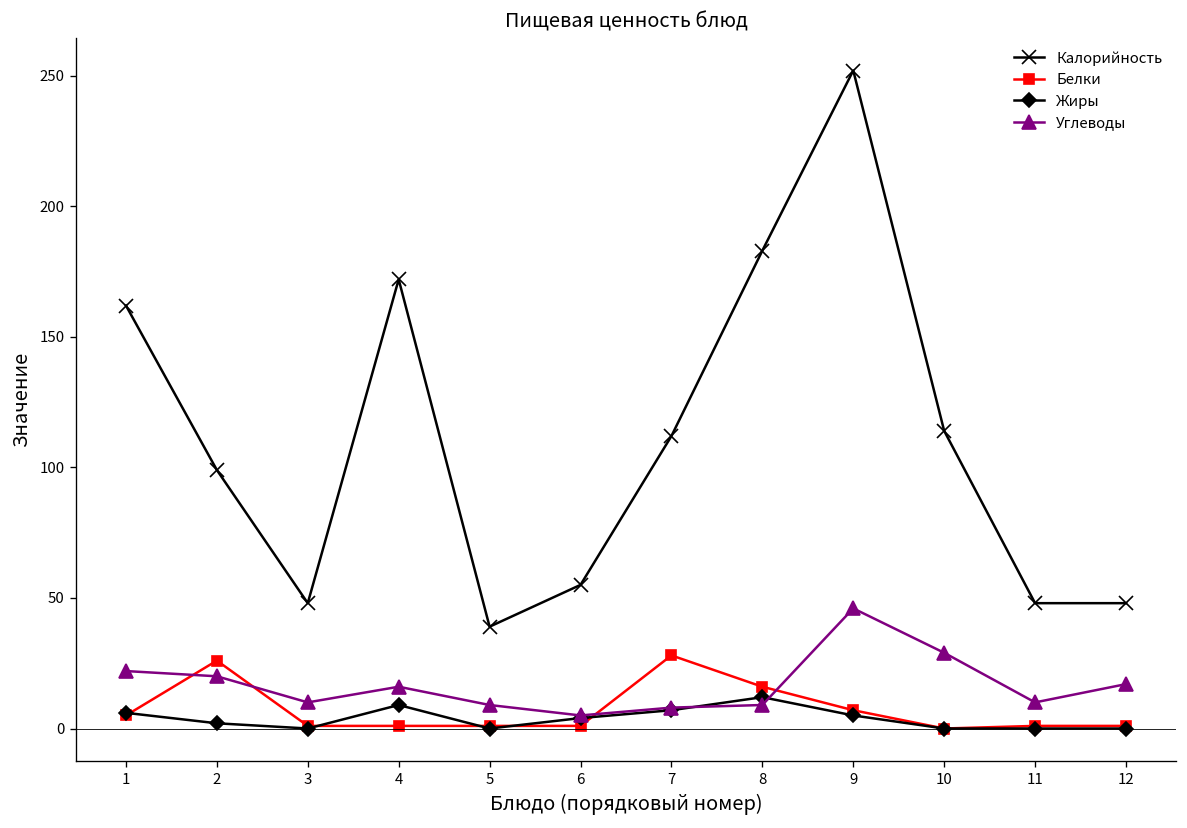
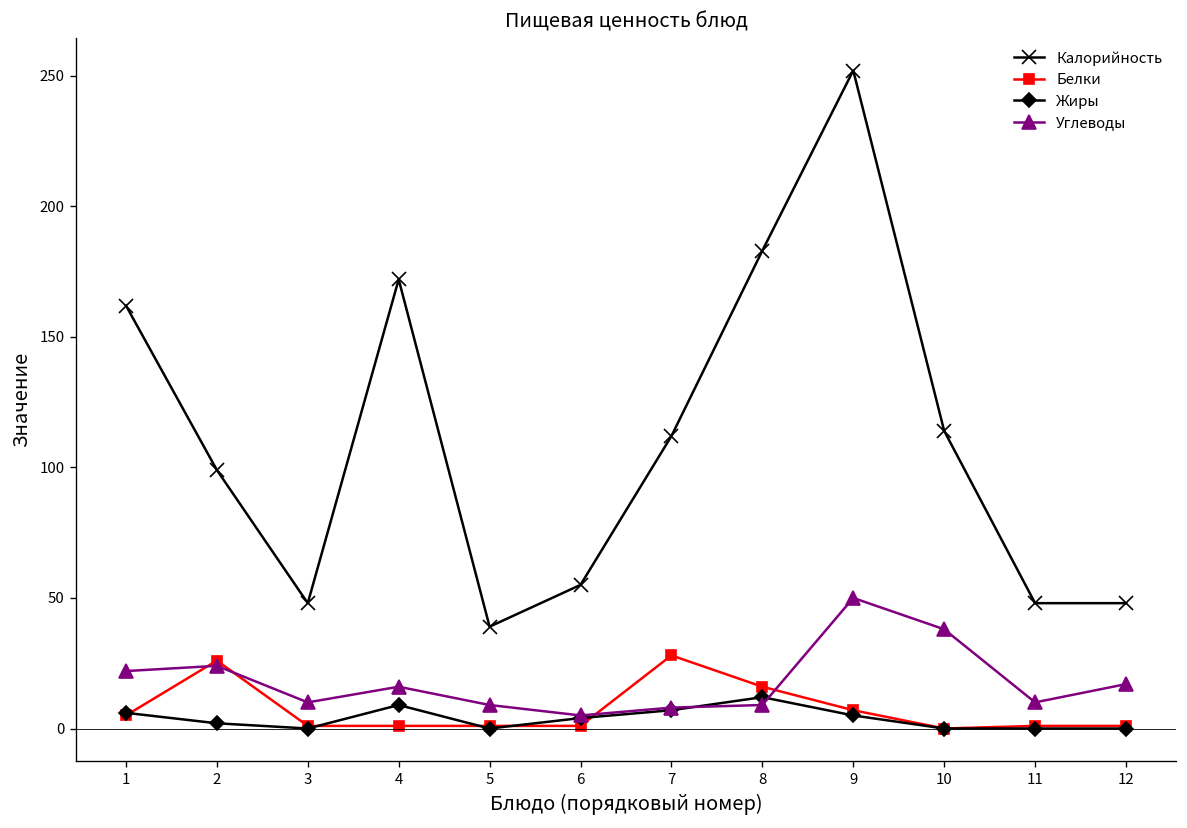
  {
    "Белки": {
      "2": 26,
      "4": 1,
      "6": 1,
      "7": 28,
      "8": 16,
      "9": 7
    },
    "Углеводы": {
      "1": 22,
-     "2": 20,
+     "2": 24,
      "3": 10,
      "4": 16,
      "5": 9,
      "8": 9,
-     "9": 46,
-     "10": 29,
+     "9": 50,
+     "10": 38,
      "11": 10,
      "12": 17
    }
  }
